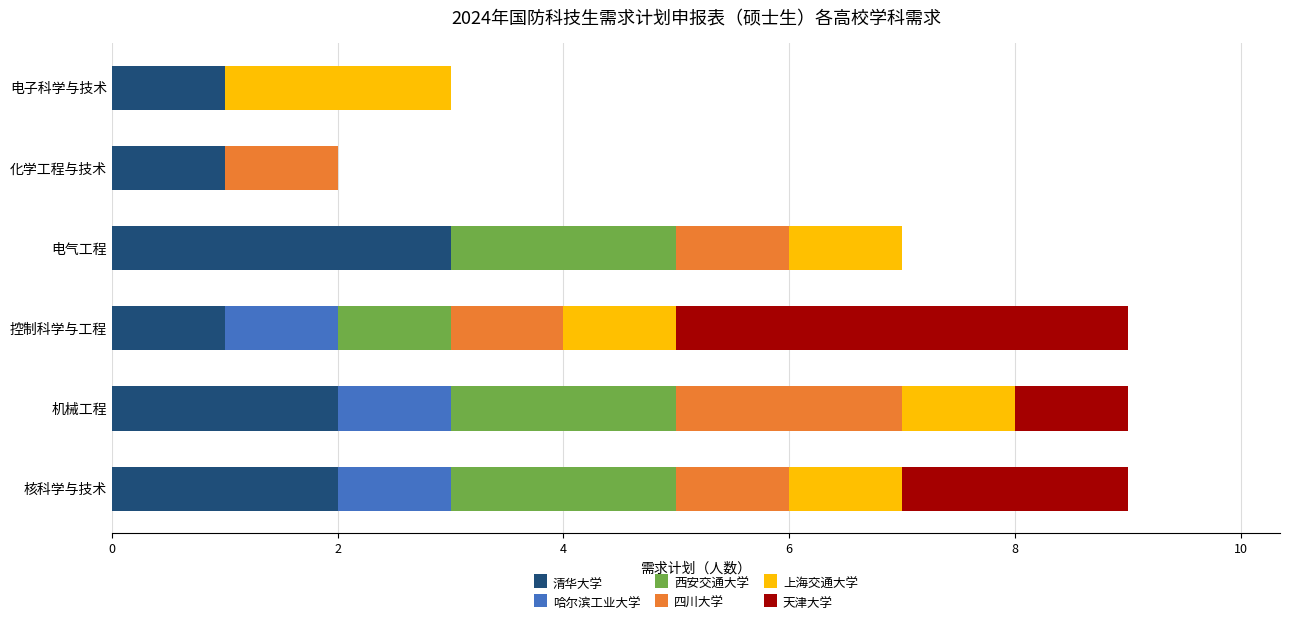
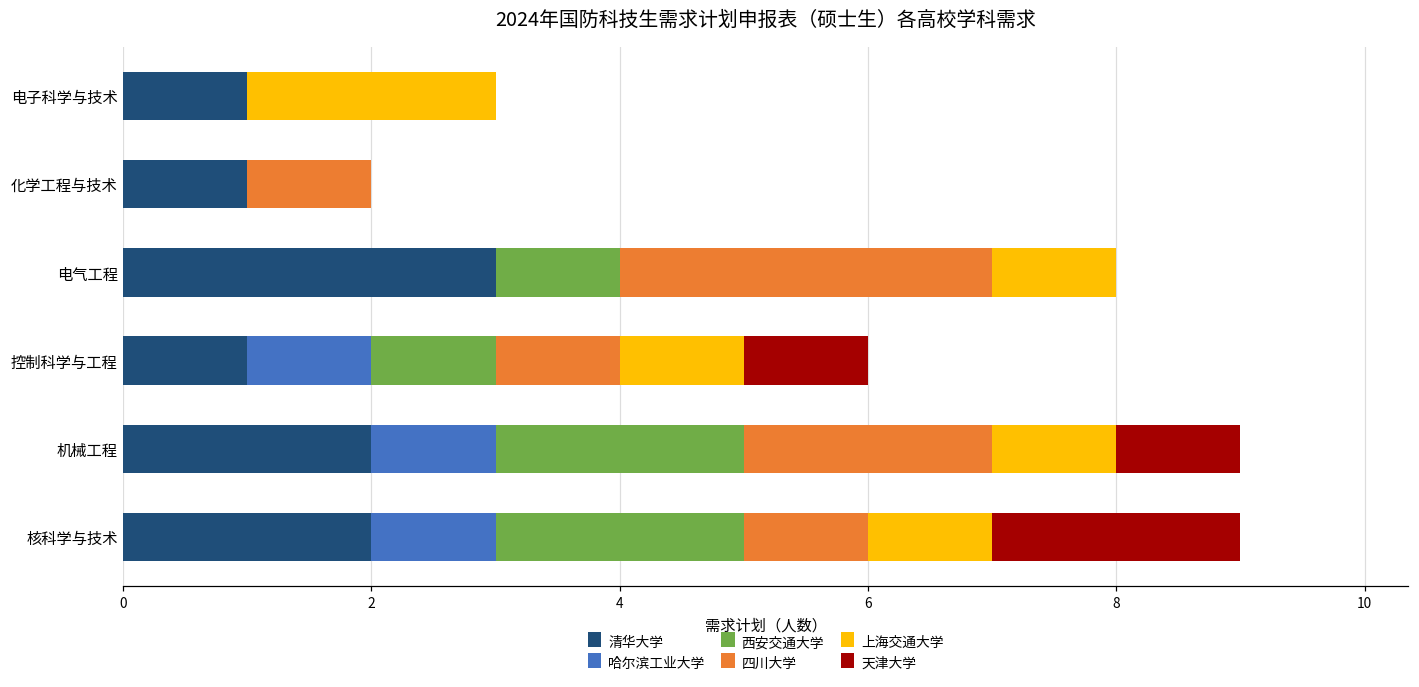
  {
    "清华大学": {
      "电子科学与技术": 1,
      "化学工程与技术": 1,
      "电气工程": 3,
      "控制科学与工程": 1,
      "机械工程": 2,
      "核科学与技术": 2
    },
    "西安交通大学": {
      "电子科学与技术": 0,
      "化学工程与技术": 0,
-     "电气工程": 2,
+     "电气工程": 1,
      "控制科学与工程": 1,
      "机械工程": 2,
      "核科学与技术": 2
    },
    "四川大学": {
      "电子科学与技术": 0,
      "化学工程与技术": 1,
-     "电气工程": 1,
+     "电气工程": 3,
      "控制科学与工程": 1,
      "机械工程": 2,
      "核科学与技术": 1
    },
    "上海交通大学": {
      "电子科学与技术": 2,
      "化学工程与技术": 0,
      "电气工程": 1,
      "控制科学与工程": 1,
      "机械工程": 1,
      "核科学与技术": 1
    },
    "天津大学": {
      "电子科学与技术": 0,
      "化学工程与技术": 0,
      "电气工程": 0,
-     "控制科学与工程": 4,
+     "控制科学与工程": 1,
      "机械工程": 1,
      "核科学与技术": 2
    }
  }
